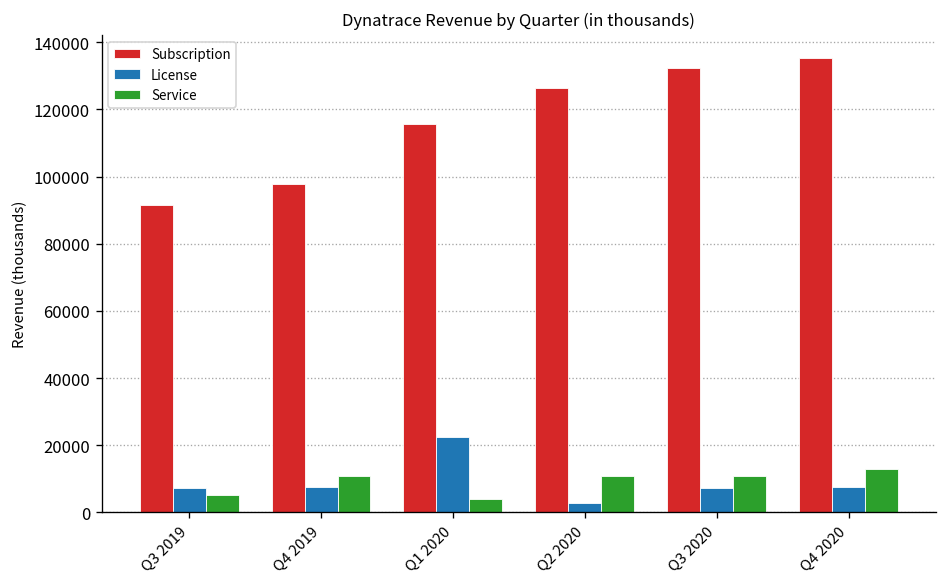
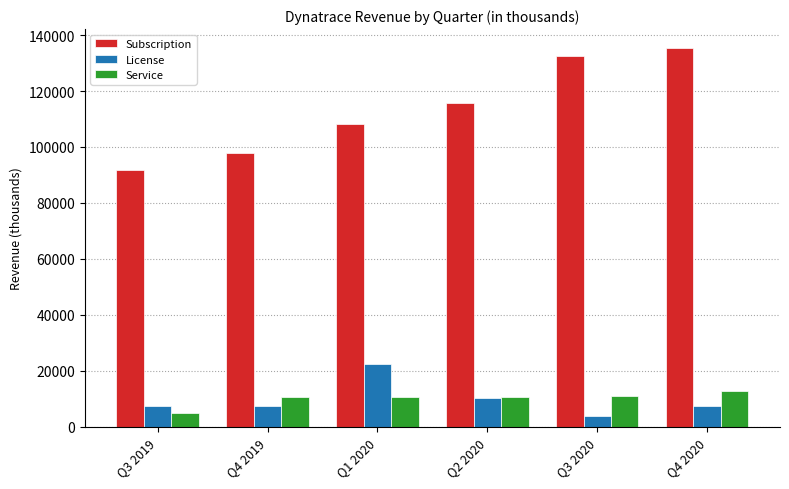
  {
    "Subscription": {
      "Q3 2019": 92000,
      "Q4 2019": 98000,
-     "Q1 2020": 116000,
-     "Q2 2020": 127000,
+     "Q1 2020": 108000,
+     "Q2 2020": 116000,
      "Q3 2020": 132000,
      "Q4 2020": 135000
    },
    "License": {
      "Q3 2019": 7000,
      "Q4 2019": 8000,
      "Q1 2020": 22000,
-     "Q2 2020": 3000,
-     "Q3 2020": 7000,
+     "Q2 2020": 10000,
+     "Q3 2020": 4000,
      "Q4 2020": 8000
    },
    "Service": {
      "Q3 2019": 5000,
      "Q4 2019": 11000,
-     "Q1 2020": 4000,
+     "Q1 2020": 11000,
      "Q2 2020": 11000,
      "Q3 2020": 11000,
      "Q4 2020": 13000
    }
  }
